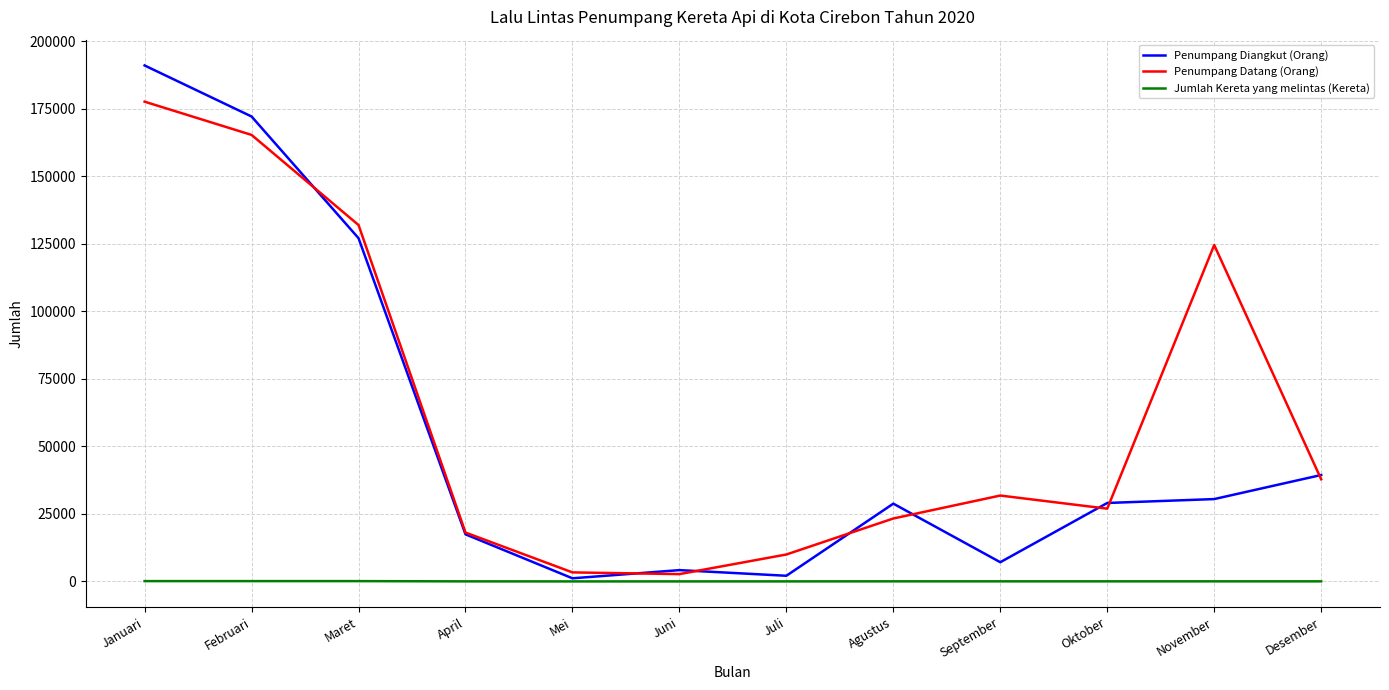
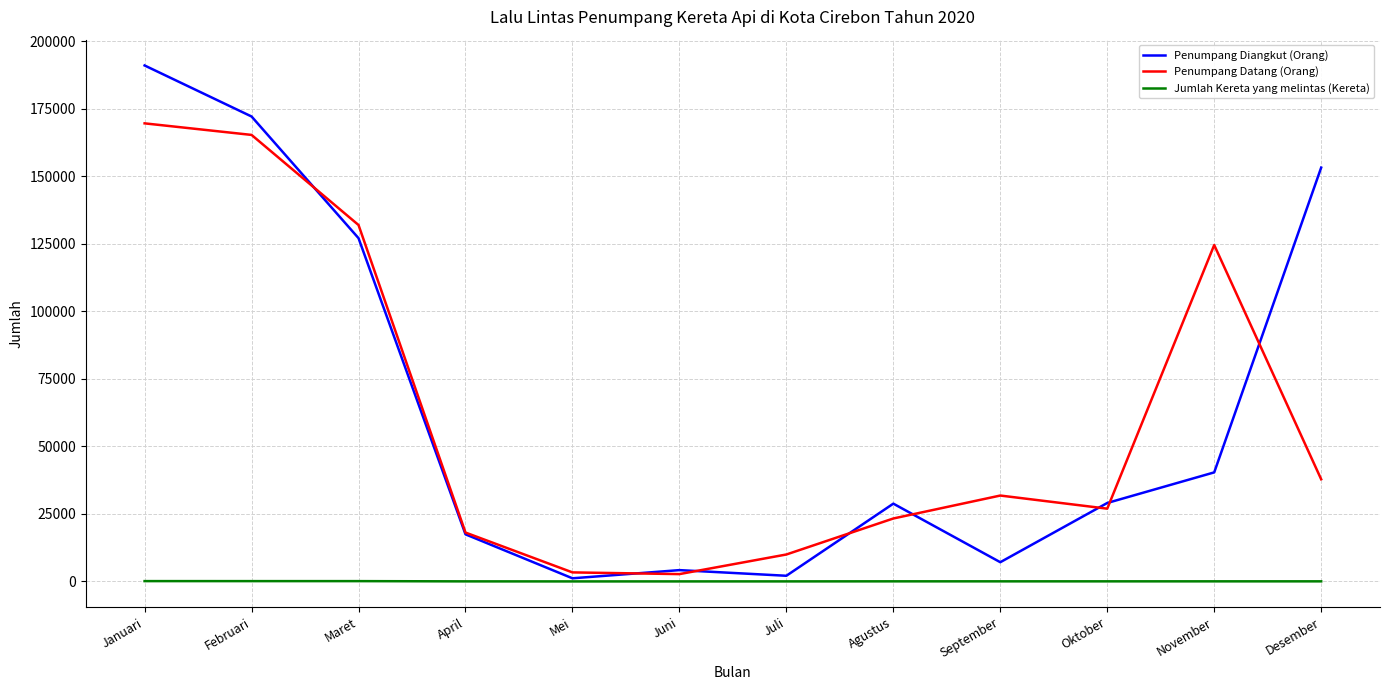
  {
    "Penumpang Diangkut (Orang)": {
      "Januari": 191000,
      "Februari": 172000,
      "Maret": 127000,
      "Mei": 1000,
      "Juni": 4000,
      "Juli": 2000,
      "Agustus": 29000,
      "September": 7000,
      "Oktober": 29000,
-     "November": 31000,
-     "Desember": 39000
+     "November": 40000,
+     "Desember": 153000
    },
    "Penumpang Datang (Orang)": {
-     "Januari": 178000,
+     "Januari": 170000,
      "Februari": 165000,
      "Maret": 132000,
      "Mei": 3000,
      "Juni": 3000,
      "Juli": 10000,
      "Agustus": 23000,
      "September": 32000,
      "Oktober": 27000,
      "November": 125000,
      "Desember": 38000
    },
    "Jumlah Kereta yang melintas (Kereta)": {
      "Januari": 0,
      "Februari": 0,
      "Maret": 0,
      "April": 0,
      "Mei": 0,
      "Juni": 0,
      "Juli": 0,
      "Agustus": 0,
      "September": 0,
      "Oktober": 0,
      "November": 0,
      "Desember": 0
    }
  }
